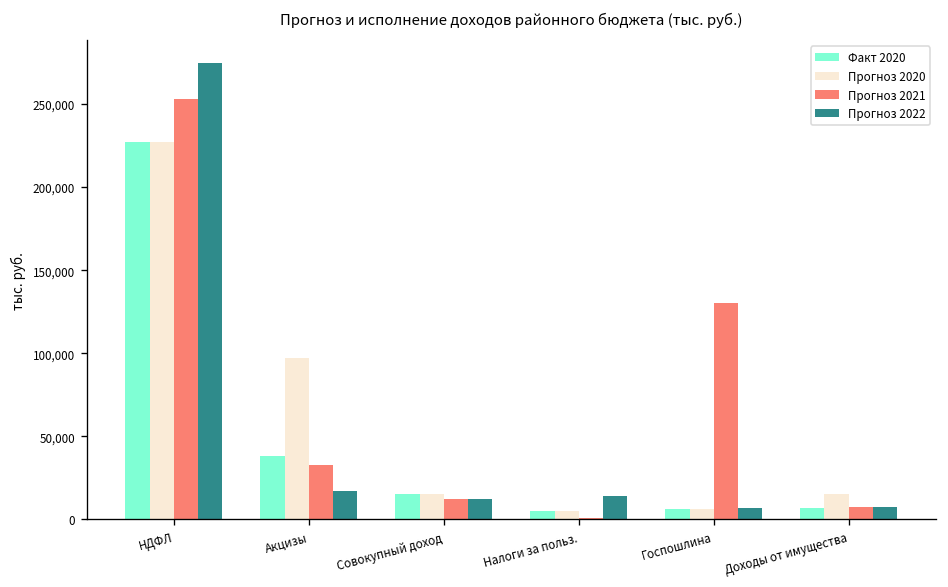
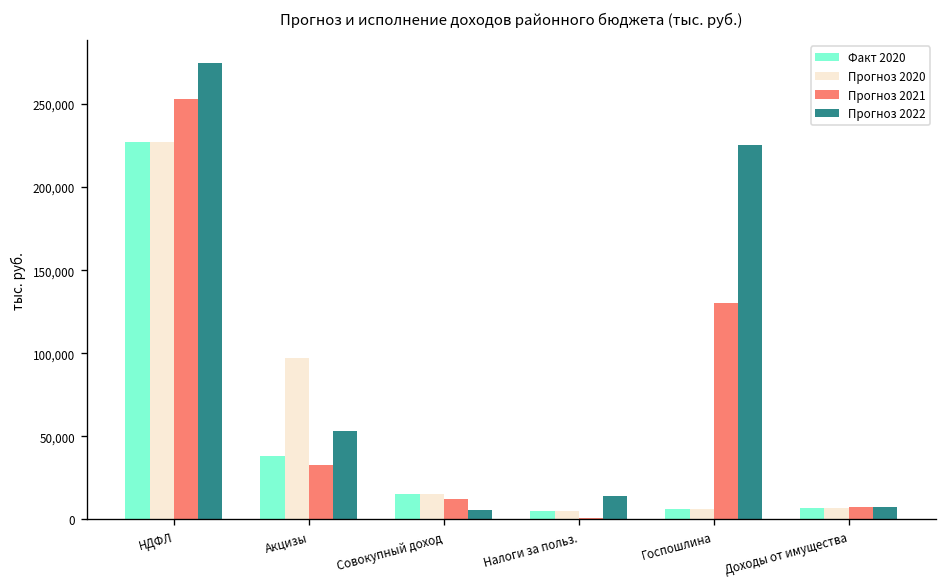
  {
    "Факт 2020": {
      "НДФЛ": "227,000",
      "Акцизы": "38,000",
      "Совокупный доход": "15,000",
      "Налоги за польз.": "5,000",
      "Госпошлина": "6,000",
      "Доходы от имущества": "7,000"
    },
    "Прогноз 2020": {
      "НДФЛ": "227,000",
      "Акцизы": "97,000",
      "Совокупный доход": "15,000",
      "Налоги за польз.": "5,000",
      "Госпошлина": "6,000",
-     "Доходы от имущества": "15,000"
+     "Доходы от имущества": "7,000"
    },
    "Прогноз 2021": {
      "НДФЛ": "253,000",
      "Акцизы": "32,000",
      "Совокупный доход": "12,000",
      "Госпошлина": "130,000",
      "Доходы от имущества": "7,000"
    },
    "Прогноз 2022": {
      "НДФЛ": "275,000",
-     "Акцизы": "17,000",
-     "Совокупный доход": "12,000",
+     "Акцизы": "53,000",
+     "Совокупный доход": "5,000",
      "Налоги за польз.": "14,000",
-     "Госпошлина": "7,000",
+     "Госпошлина": "225,000",
      "Доходы от имущества": "7,000"
    }
  }
